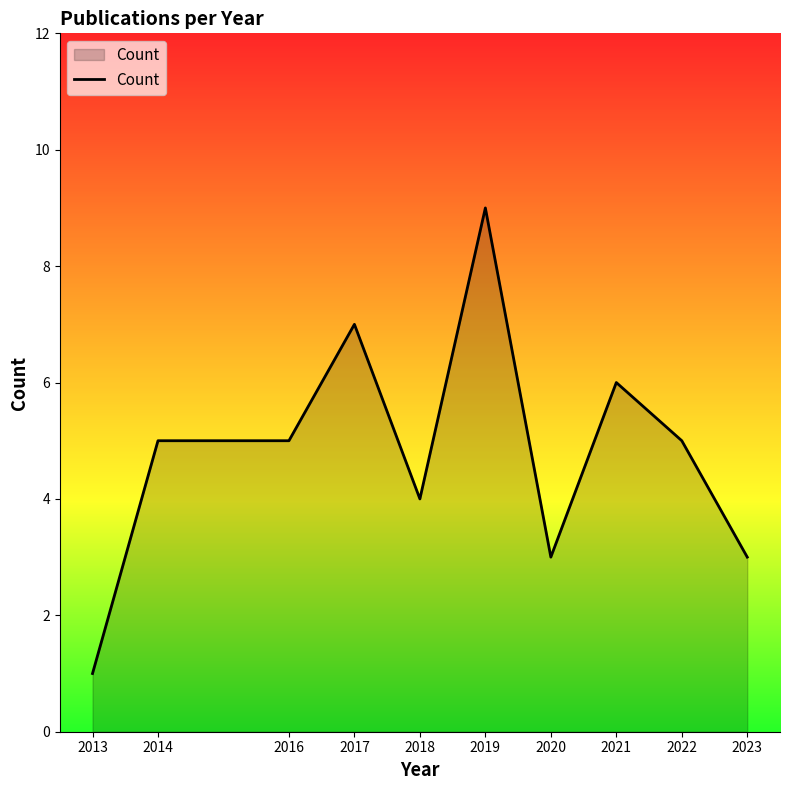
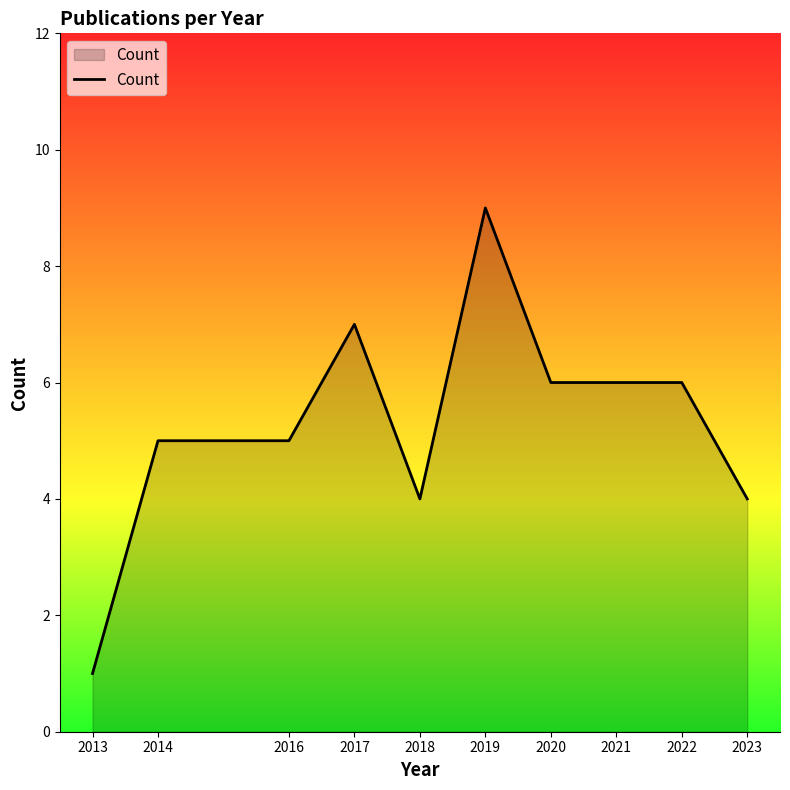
  {
    "2013": 1,
    "2014": 5,
    "2016": 5,
    "2017": 7,
    "2018": 4,
    "2019": 9,
-   "2020": 3,
+   "2020": 6,
    "2021": 6,
-   "2022": 5,
-   "2023": 3
+   "2022": 6,
+   "2023": 4
  }
